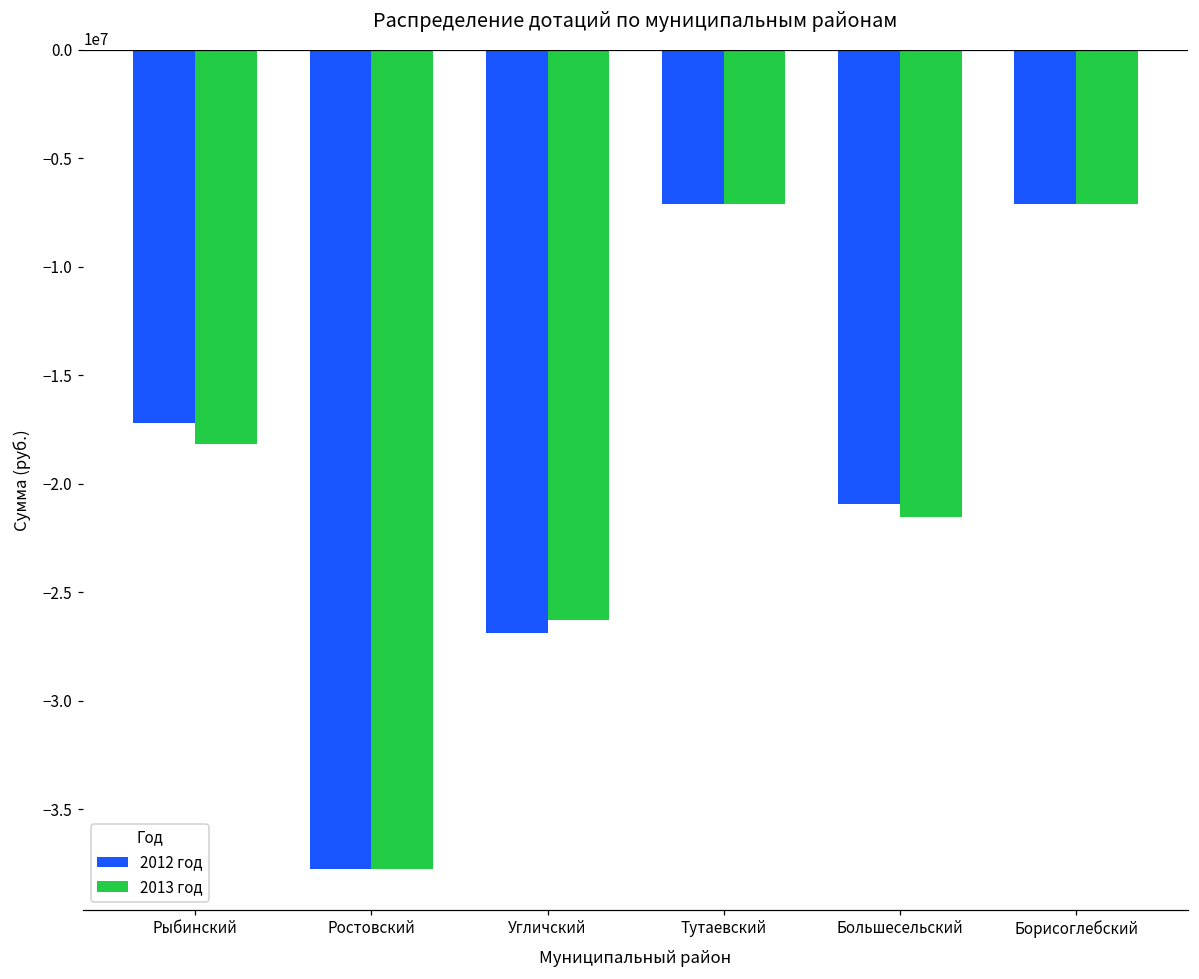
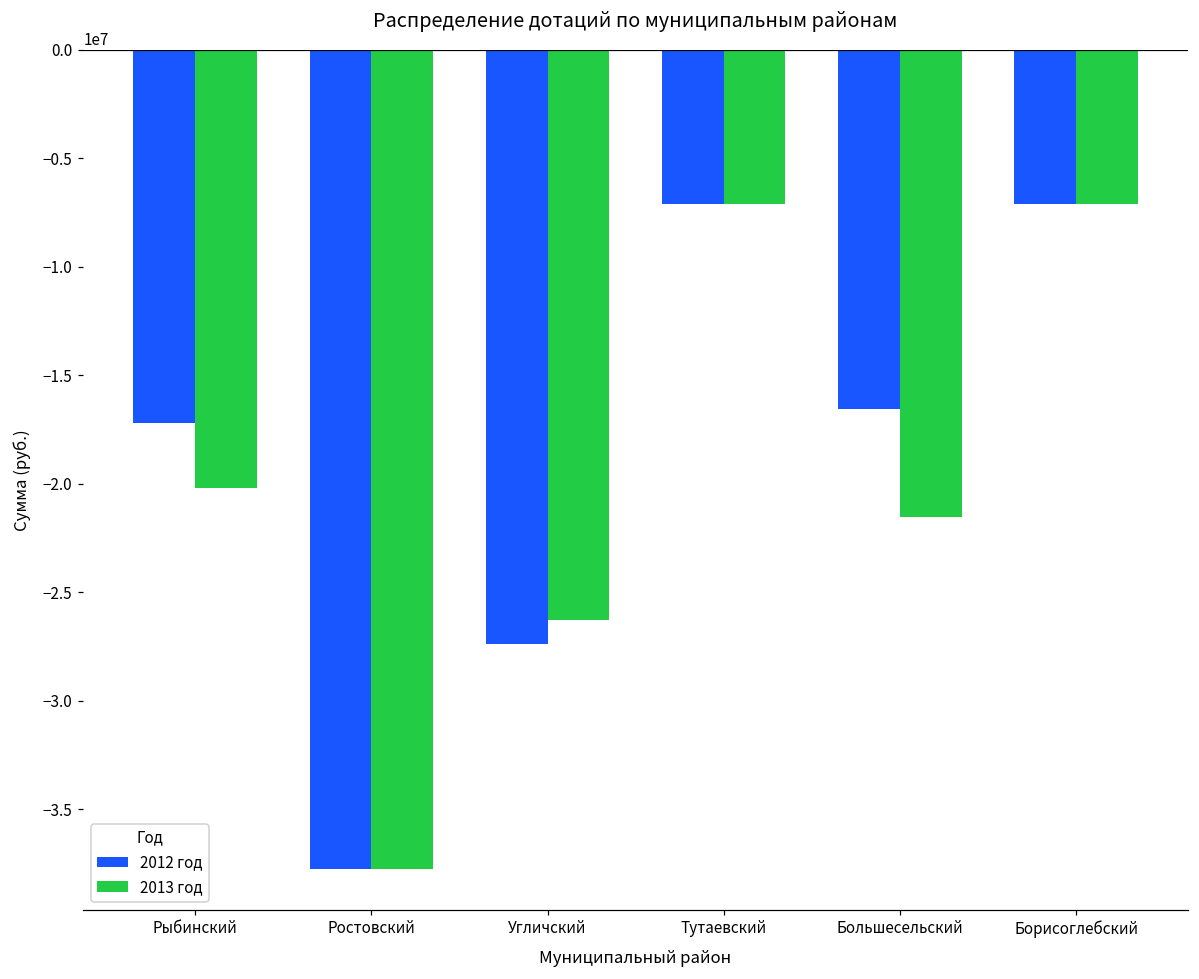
  {
    "2012 год": {
      "Рыбинский": -17200000,
      "Ростовский": -37700000,
-     "Угличский": -26900000,
+     "Угличский": -27400000,
      "Тутаевский": -7100000,
-     "Большесельский": -21000000,
+     "Большесельский": -16500000,
      "Борисоглебский": -7100000
    },
    "2013 год": {
-     "Рыбинский": -18200000,
+     "Рыбинский": -20200000,
      "Ростовский": -37700000,
      "Угличский": -26300000,
      "Тутаевский": -7100000,
      "Большесельский": -21500000,
      "Борисоглебский": -7100000
    }
  }
